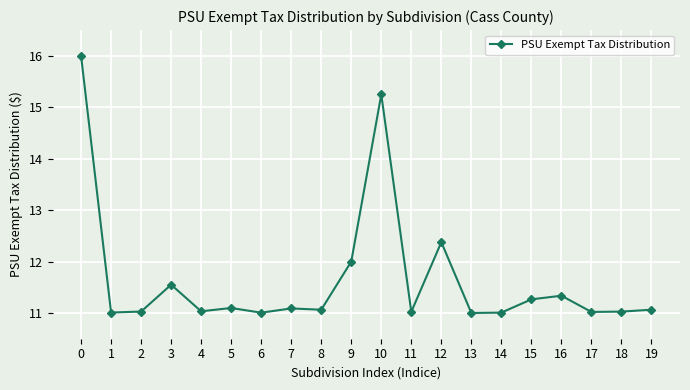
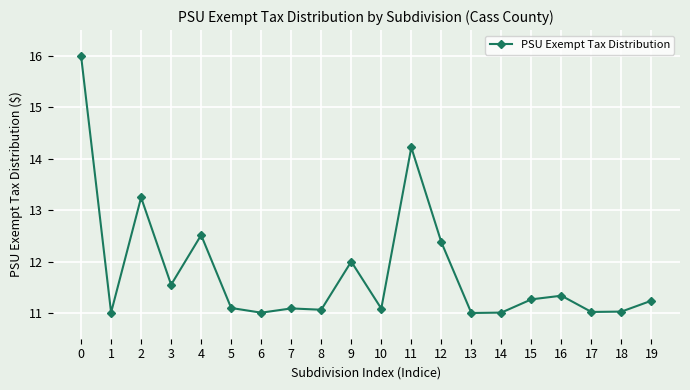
  {
    "0": 16.0,
    "1": 11.0,
-   "2": 11.0,
+   "2": 13.2,
    "3": 11.5,
-   "4": 11.0,
+   "4": 12.5,
    "5": 11.1,
    "6": 11.0,
    "7": 11.1,
    "8": 11.1,
    "9": 12.0,
-   "10": 15.2,
-   "11": 11.0,
+   "10": 11.1,
+   "11": 14.2,
    "12": 12.4,
    "13": 11.0,
    "14": 11.0,
    "15": 11.3,
    "16": 11.3,
    "17": 11.0,
    "18": 11.0,
-   "19": 11.1
+   "19": 11.2
  }
